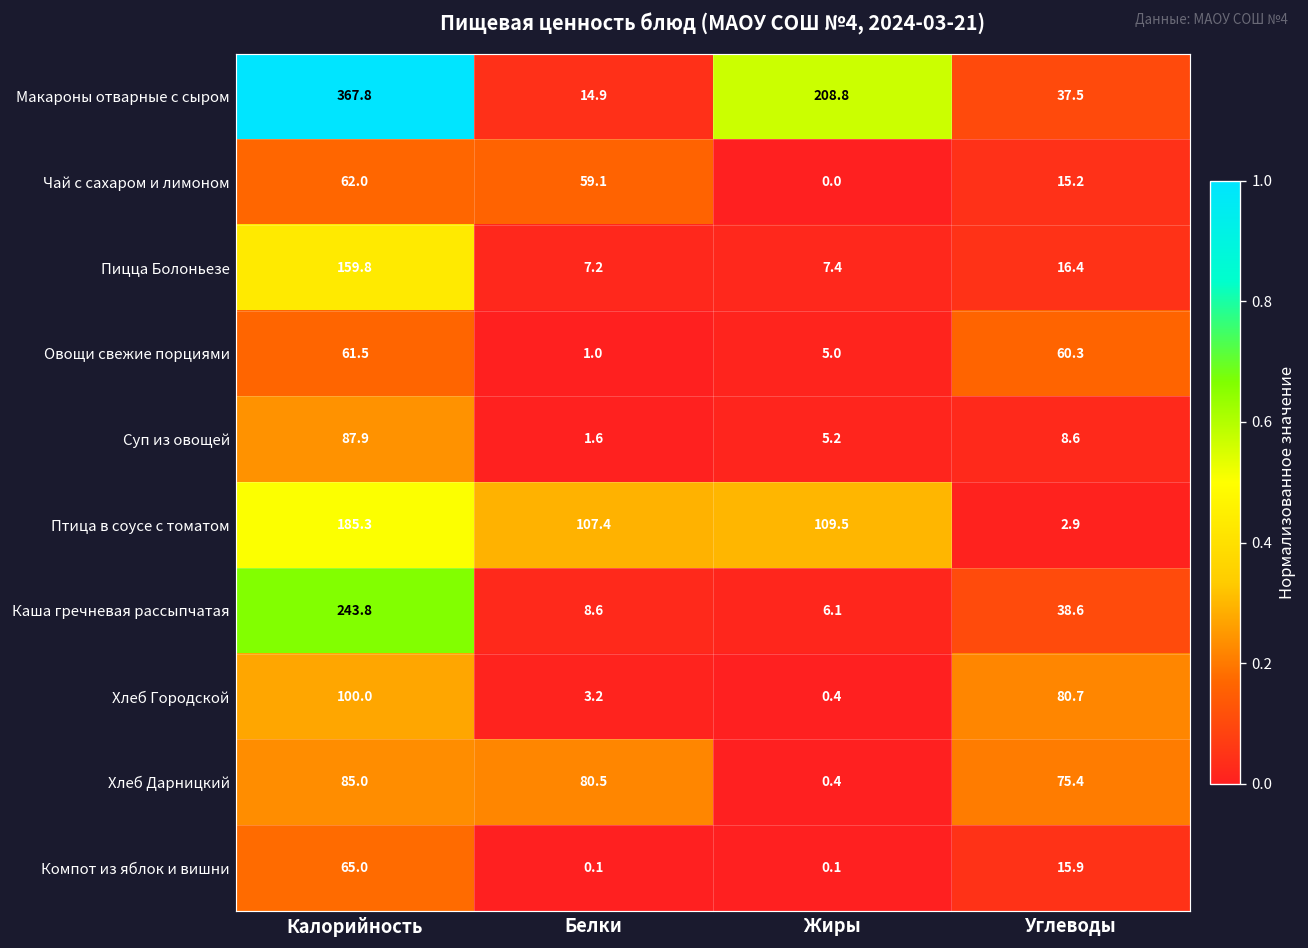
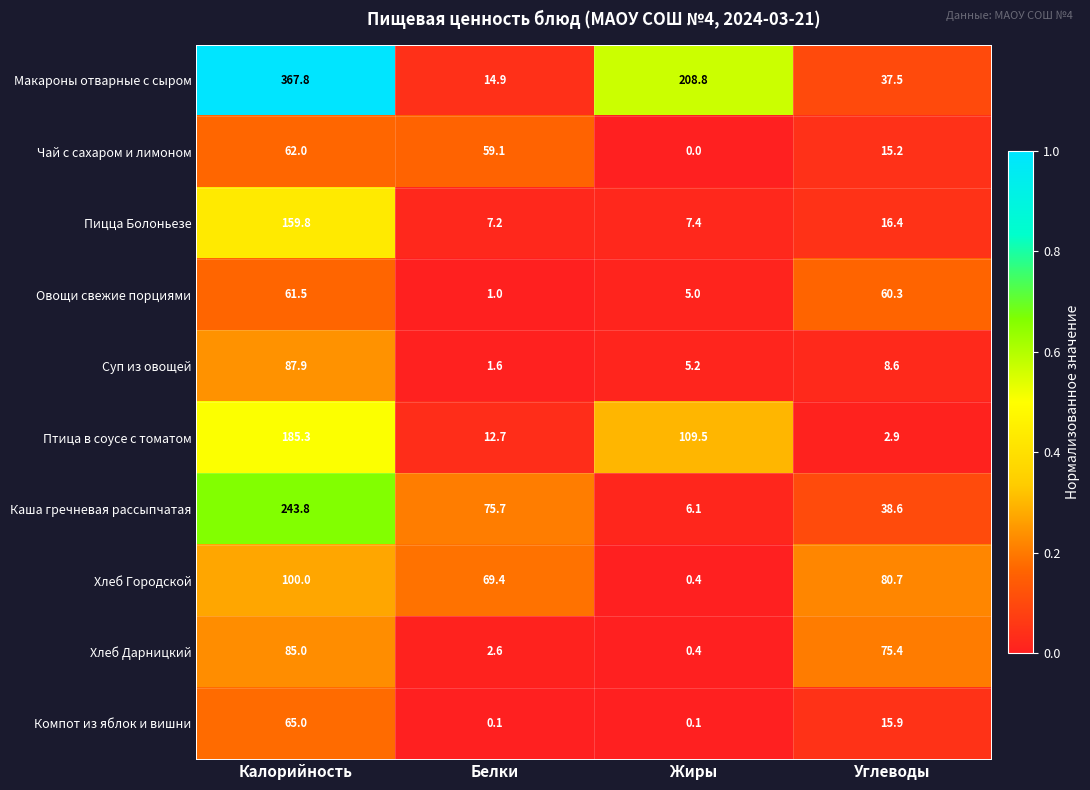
  {
    "Макароны отварные с сыром": {
      "Калорийность": 367.8,
      "Белки": 14.9,
      "Жиры": 208.8,
      "Углеводы": 37.5
    },
    "Чай с сахаром и лимоном": {
      "Калорийность": 62.0,
      "Белки": 59.1,
      "Жиры": 0.0,
      "Углеводы": 15.2
    },
    "Пицца Болоньезе": {
      "Калорийность": 159.8,
      "Белки": 7.2,
      "Жиры": 7.4,
      "Углеводы": 16.4
    },
    "Овощи свежие порциями": {
      "Калорийность": 61.5,
      "Белки": 1.0,
      "Жиры": 5.0,
      "Углеводы": 60.3
    },
    "Суп из овощей": {
      "Калорийность": 87.9,
      "Белки": 1.6,
      "Жиры": 5.2,
      "Углеводы": 8.6
    },
    "Птица в соусе с томатом": {
      "Калорийность": 185.3,
-     "Белки": 107.4,
+     "Белки": 12.7,
      "Жиры": 109.5,
      "Углеводы": 2.9
    },
    "Каша гречневая рассыпчатая": {
      "Калорийность": 243.8,
-     "Белки": 8.6,
+     "Белки": 75.7,
      "Жиры": 6.1,
      "Углеводы": 38.6
    },
    "Хлеб Городской": {
      "Калорийность": 100.0,
-     "Белки": 3.2,
+     "Белки": 69.4,
      "Жиры": 0.4,
      "Углеводы": 80.7
    },
    "Хлеб Дарницкий": {
      "Калорийность": 85.0,
-     "Белки": 80.5,
+     "Белки": 2.6,
      "Жиры": 0.4,
      "Углеводы": 75.4
    },
    "Компот из яблок и вишни": {
      "Калорийность": 65.0,
      "Белки": 0.1,
      "Жиры": 0.1,
      "Углеводы": 15.9
    }
  }
